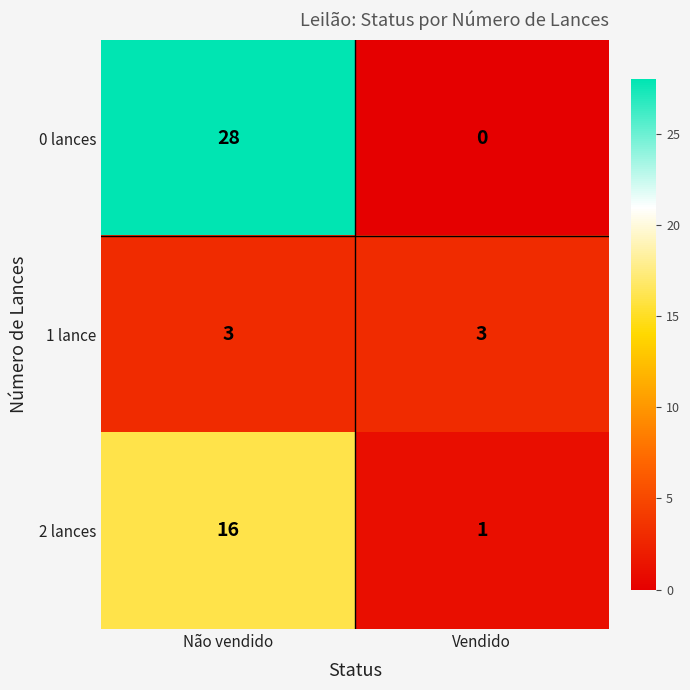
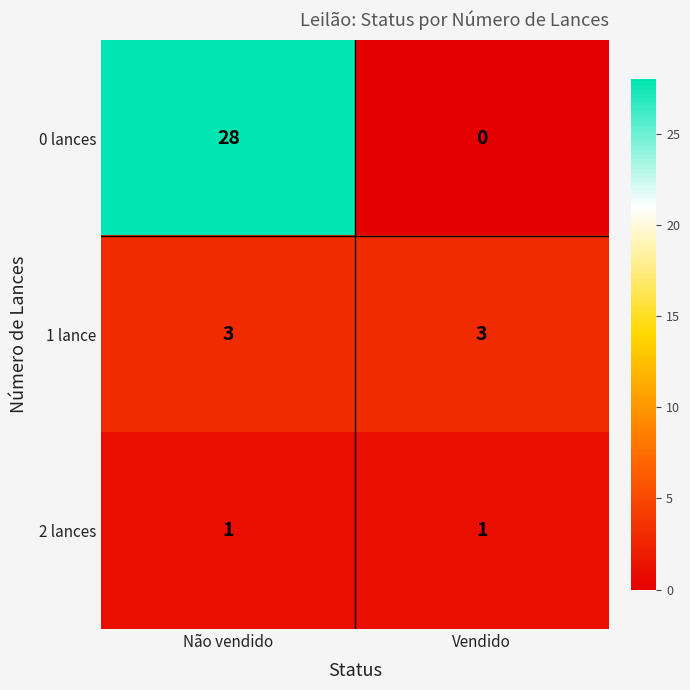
  {
    "0 lances": {
      "Não vendido": 28,
      "Vendido": 0
    },
    "1 lance": {
      "Não vendido": 3,
      "Vendido": 3
    },
    "2 lances": {
-     "Não vendido": 16,
+     "Não vendido": 1,
      "Vendido": 1
    }
  }
